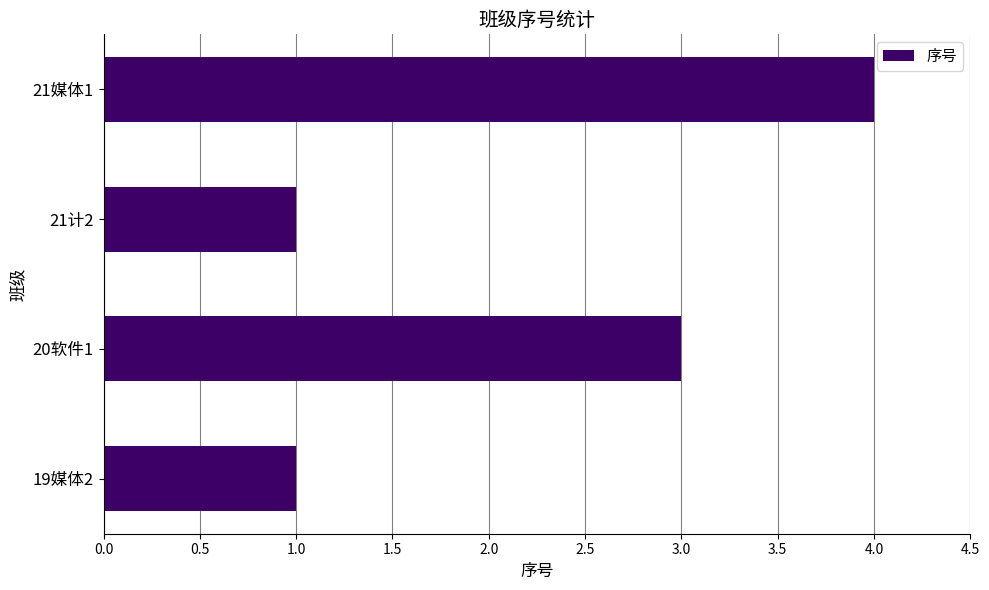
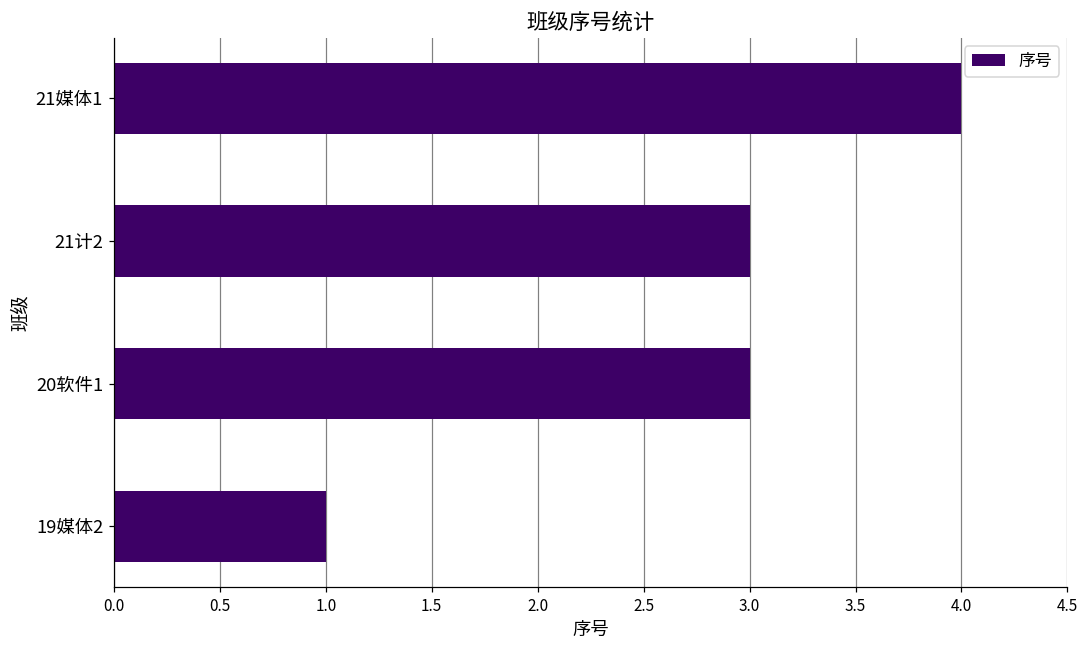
  {
    "21媒体1": 4,
-   "21计2": 1,
+   "21计2": 3,
    "20软件1": 3,
    "19媒体2": 1
  }
